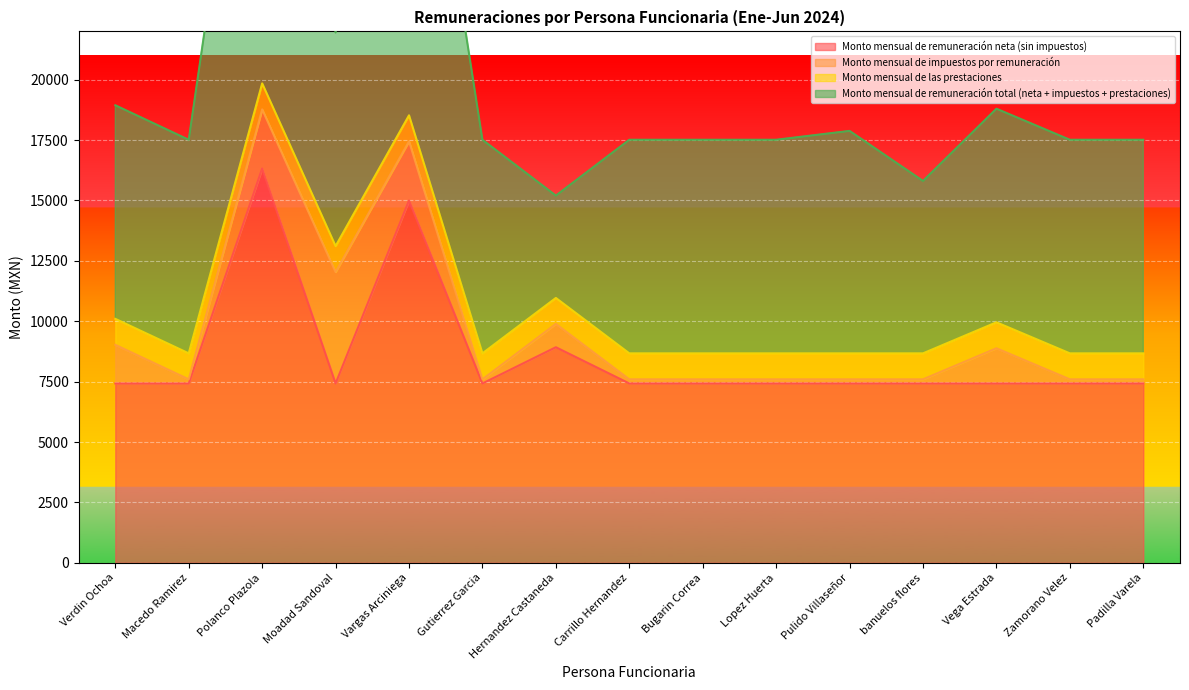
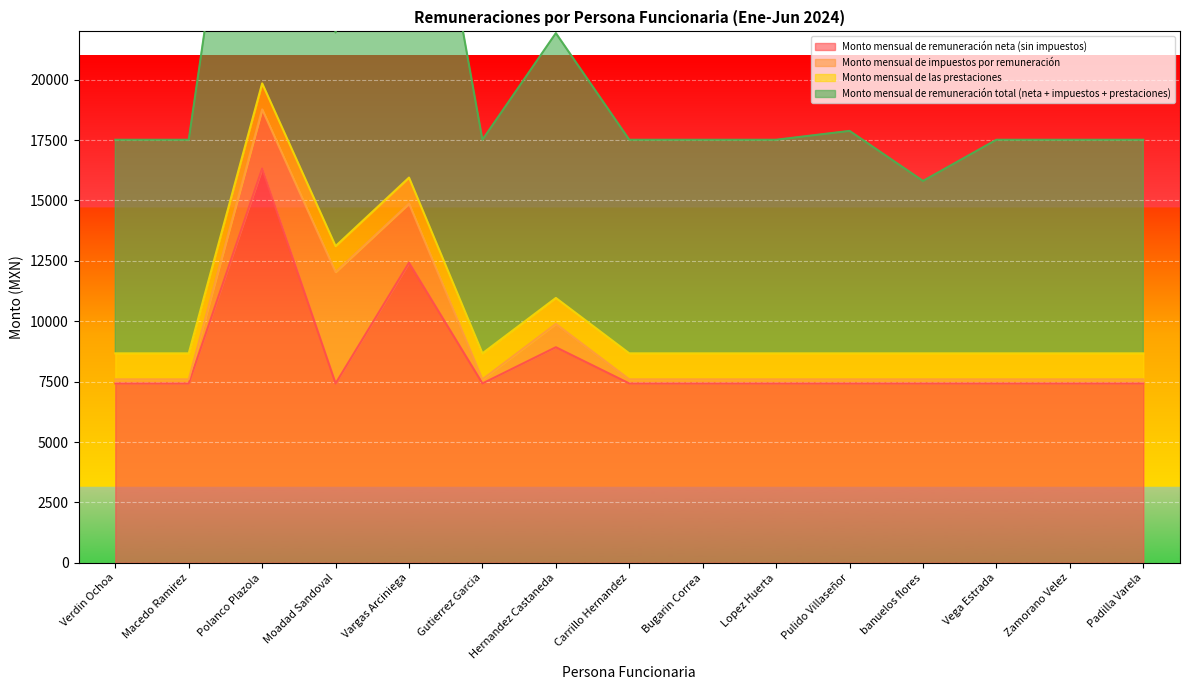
  {
    "Monto mensual de remuneración neta (sin impuestos)": {
      "Verdin Ochoa": 7400,
      "Macedo Ramirez": 7400,
      "Polanco Plazola": 16300,
      "Moadad Sandoval": 7400,
-     "Vargas Arciniega": 15000,
+     "Vargas Arciniega": 12400,
      "Gutierrez Garcia": 7400,
      "Hernandez Castaneda": 8900,
      "Carrillo Hernandez": 7400,
      "Bugarin Correa": 7400,
      "Lopez Huerta": 7400,
      "Pulido Villaseñor": 7400,
      "banuelos flores": 7400,
      "Vega Estrada": 7400,
      "Zamorano Velez": 7400,
      "Padilla Varela": 7400
    },
    "Monto mensual de impuestos por remuneración": {
-     "Verdin Ochoa": 1600,
+     "Verdin Ochoa": 200,
      "Macedo Ramirez": 200,
      "Polanco Plazola": 2500,
      "Moadad Sandoval": 4600,
      "Vargas Arciniega": 2500,
      "Gutierrez Garcia": 200,
      "Hernandez Castaneda": 1000,
      "Carrillo Hernandez": 200,
      "Bugarin Correa": 200,
      "Lopez Huerta": 200,
      "Pulido Villaseñor": 200,
      "banuelos flores": 200,
-     "Vega Estrada": 1500,
+     "Vega Estrada": 200,
      "Zamorano Velez": 200,
      "Padilla Varela": 200
    },
    "Monto mensual de las prestaciones": {
      "Verdin Ochoa": 1100,
      "Macedo Ramirez": 1100,
      "Polanco Plazola": 1100,
      "Moadad Sandoval": 1100,
      "Vargas Arciniega": 1100,
      "Gutierrez Garcia": 1100,
      "Hernandez Castaneda": 1100,
      "Carrillo Hernandez": 1100,
      "Bugarin Correa": 1100,
      "Lopez Huerta": 1100,
      "Pulido Villaseñor": 1100,
      "banuelos flores": 1100,
      "Vega Estrada": 1100,
      "Zamorano Velez": 1100,
      "Padilla Varela": 1100
    },
    "Monto mensual de remuneración total (neta + impuestos + prestaciones)": {
      "Verdin Ochoa": 8800,
      "Macedo Ramirez": 8800,
      "Moadad Sandoval": 8800,
      "Gutierrez Garcia": 8800,
-     "Hernandez Castaneda": 4200,
+     "Hernandez Castaneda": 11000,
      "Carrillo Hernandez": 8800,
      "Bugarin Correa": 8800,
      "Lopez Huerta": 8800,
      "Pulido Villaseñor": 9200,
      "banuelos flores": 7100,
      "Vega Estrada": 8800,
      "Zamorano Velez": 8800,
      "Padilla Varela": 8800
    }
  }
